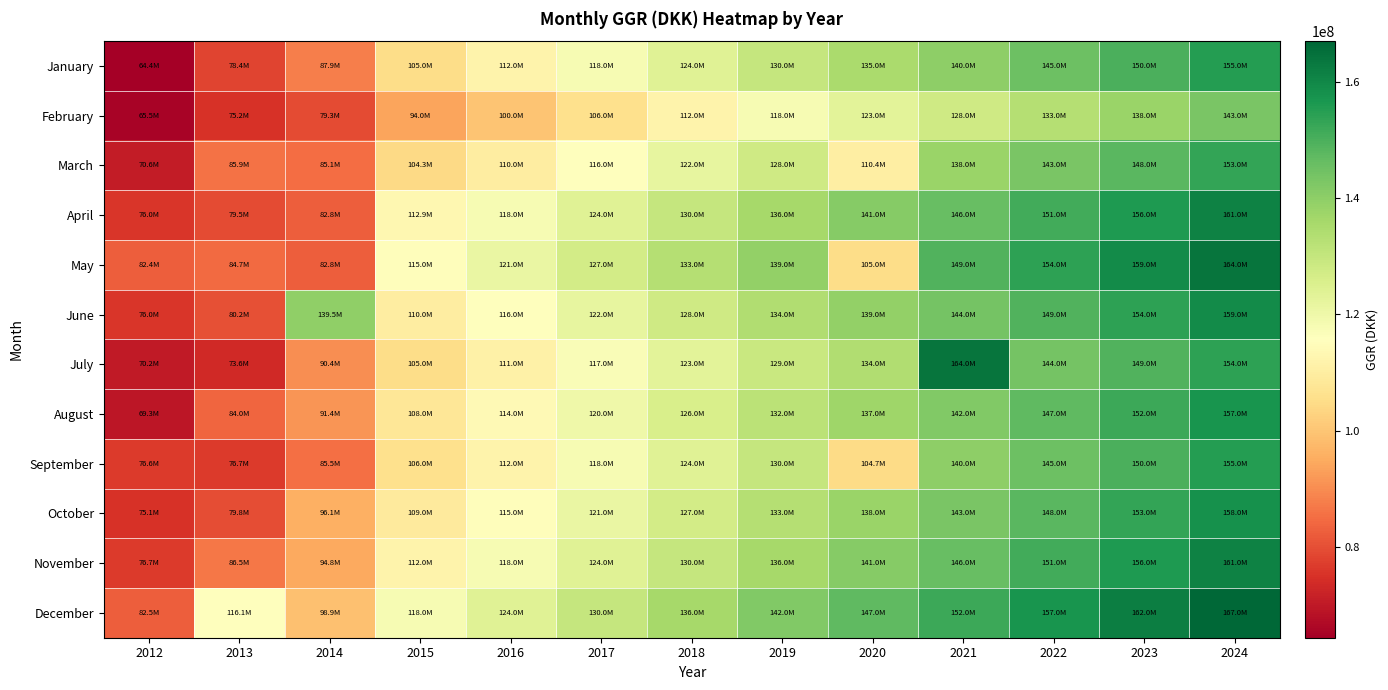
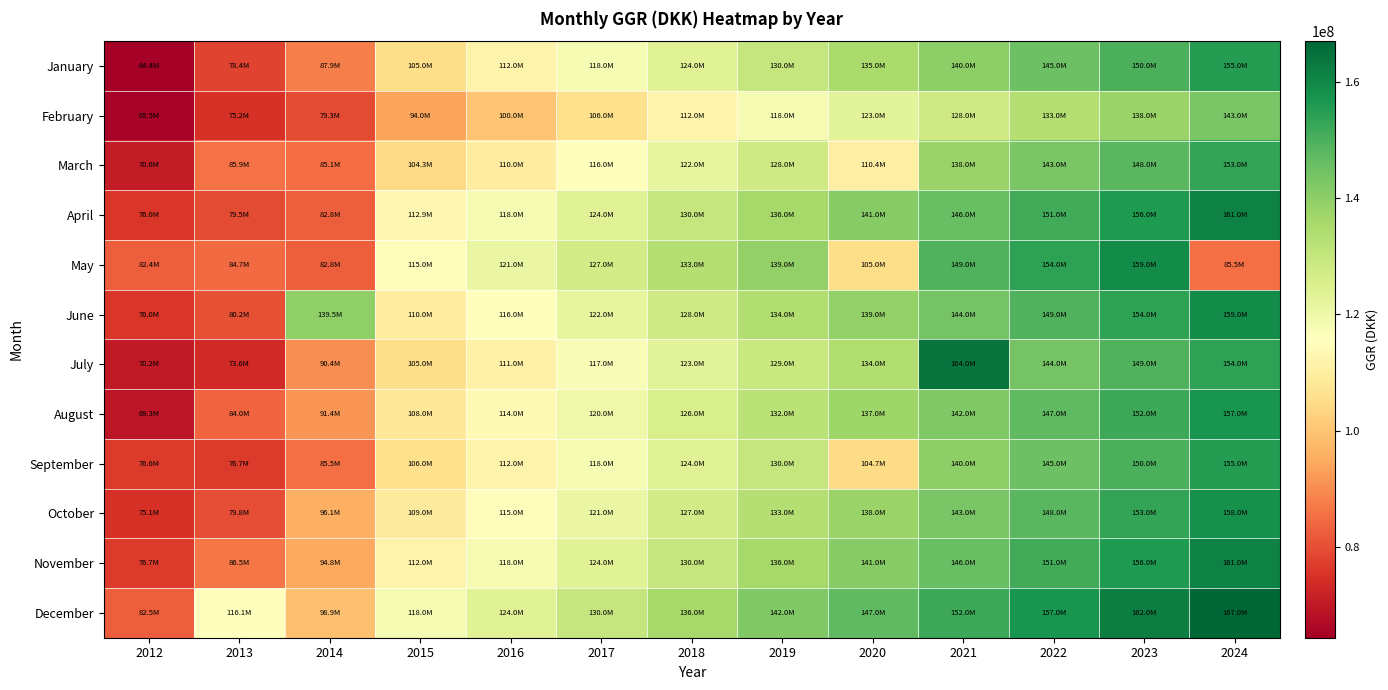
  {
    "January": {
      "2012": "64.4M",
      "2013": "78.4M",
      "2014": "87.9M",
      "2015": "105.0M",
      "2016": "112.0M",
      "2017": "118.0M",
      "2018": "124.0M",
      "2019": "130.0M",
      "2020": "135.0M",
      "2021": "140.0M",
      "2022": "145.0M",
      "2023": "150.0M",
      "2024": "155.0M"
    },
    "February": {
      "2012": "65.5M",
      "2013": "75.2M",
      "2014": "79.3M",
      "2015": "94.0M",
      "2016": "100.0M",
      "2017": "106.0M",
      "2018": "112.0M",
      "2019": "118.0M",
      "2020": "123.0M",
      "2021": "128.0M",
      "2022": "133.0M",
      "2023": "138.0M",
      "2024": "143.0M"
    },
    "March": {
      "2012": "70.6M",
      "2013": "85.9M",
      "2014": "85.1M",
      "2015": "104.3M",
      "2016": "110.0M",
      "2017": "116.0M",
      "2018": "122.0M",
      "2019": "128.0M",
      "2020": "110.4M",
      "2021": "138.0M",
      "2022": "143.0M",
      "2023": "148.0M",
      "2024": "153.0M"
    },
    "April": {
      "2012": "76.0M",
      "2013": "79.5M",
      "2014": "82.8M",
      "2015": "112.9M",
      "2016": "118.0M",
      "2017": "124.0M",
      "2018": "130.0M",
      "2019": "136.0M",
      "2020": "141.0M",
      "2021": "146.0M",
      "2022": "151.0M",
      "2023": "156.0M",
      "2024": "161.0M"
    },
    "May": {
      "2012": "82.4M",
      "2013": "84.7M",
      "2014": "82.8M",
      "2015": "115.0M",
      "2016": "121.0M",
      "2017": "127.0M",
      "2018": "133.0M",
      "2019": "139.0M",
      "2020": "105.0M",
      "2021": "149.0M",
      "2022": "154.0M",
      "2023": "159.0M",
-     "2024": "164.0M"
+     "2024": "85.5M"
    },
    "June": {
      "2012": "76.0M",
      "2013": "80.2M",
      "2014": "139.5M",
      "2015": "110.0M",
      "2016": "116.0M",
      "2017": "122.0M",
      "2018": "128.0M",
      "2019": "134.0M",
      "2020": "139.0M",
      "2021": "144.0M",
      "2022": "149.0M",
      "2023": "154.0M",
      "2024": "159.0M"
    },
    "July": {
      "2012": "70.2M",
      "2013": "73.6M",
      "2014": "90.4M",
      "2015": "105.0M",
      "2016": "111.0M",
      "2017": "117.0M",
      "2018": "123.0M",
      "2019": "129.0M",
      "2020": "134.0M",
      "2021": "164.0M",
      "2022": "144.0M",
      "2023": "149.0M",
      "2024": "154.0M"
    },
    "August": {
      "2012": "69.3M",
      "2013": "84.0M",
      "2014": "91.4M",
      "2015": "108.0M",
      "2016": "114.0M",
      "2017": "120.0M",
      "2018": "126.0M",
      "2019": "132.0M",
      "2020": "137.0M",
      "2021": "142.0M",
      "2022": "147.0M",
      "2023": "152.0M",
      "2024": "157.0M"
    },
    "September": {
      "2012": "76.6M",
      "2013": "76.7M",
      "2014": "85.5M",
      "2015": "106.0M",
      "2016": "112.0M",
      "2017": "118.0M",
      "2018": "124.0M",
      "2019": "130.0M",
      "2020": "104.7M",
      "2021": "140.0M",
      "2022": "145.0M",
      "2023": "150.0M",
      "2024": "155.0M"
    },
    "October": {
      "2012": "75.1M",
      "2013": "79.8M",
      "2014": "96.1M",
      "2015": "109.0M",
      "2016": "115.0M",
      "2017": "121.0M",
      "2018": "127.0M",
      "2019": "133.0M",
      "2020": "138.0M",
      "2021": "143.0M",
      "2022": "148.0M",
      "2023": "153.0M",
      "2024": "158.0M"
    },
    "November": {
      "2012": "76.7M",
      "2013": "86.5M",
      "2014": "94.8M",
      "2015": "112.0M",
      "2016": "118.0M",
      "2017": "124.0M",
      "2018": "130.0M",
      "2019": "136.0M",
      "2020": "141.0M",
      "2021": "146.0M",
      "2022": "151.0M",
      "2023": "156.0M",
      "2024": "161.0M"
    },
    "December": {
      "2012": "82.5M",
      "2013": "116.1M",
      "2014": "98.9M",
      "2015": "118.0M",
      "2016": "124.0M",
      "2017": "130.0M",
      "2018": "136.0M",
      "2019": "142.0M",
      "2020": "147.0M",
      "2021": "152.0M",
      "2022": "157.0M",
      "2023": "162.0M",
      "2024": "167.0M"
    }
  }
